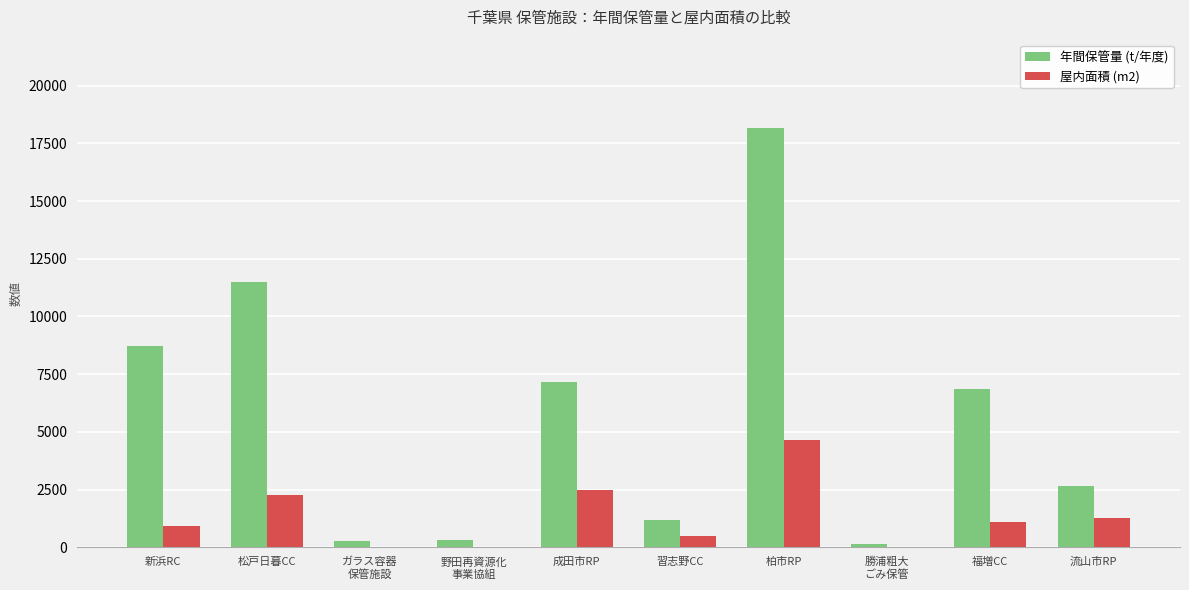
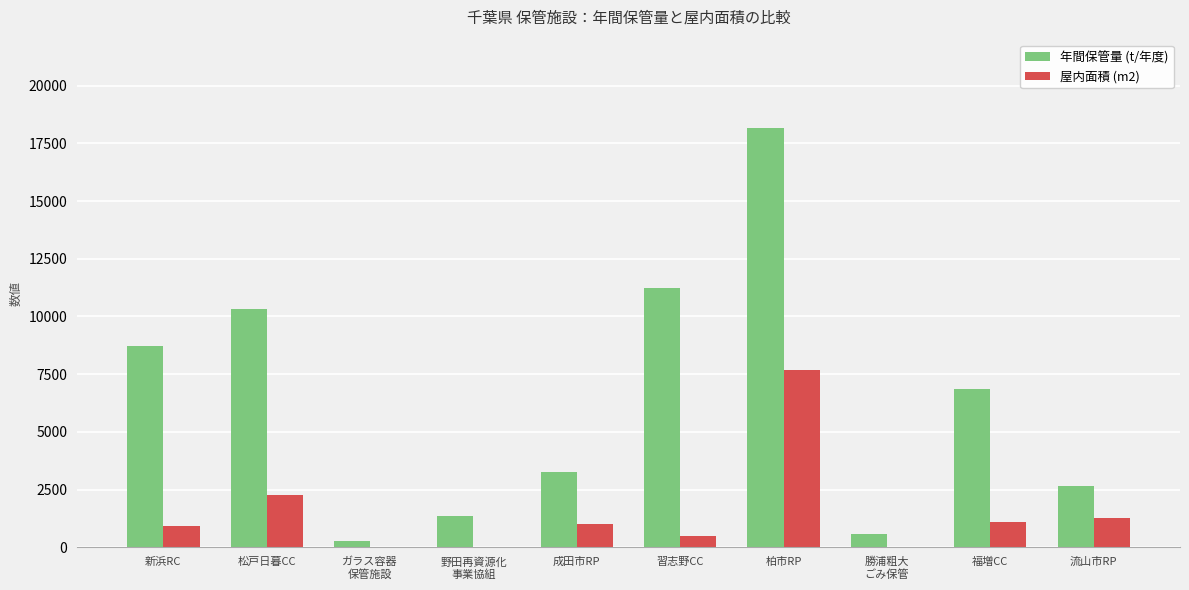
  {
    "年間保管量 (t/年度)": {
      "新浜RC": 8700,
-     "松戸日暮CC": 11500,
+     "松戸日暮CC": 10300,
      "ガラス容器 保管施設": 300,
-     "野田再資源化 事業協組": 300,
-     "成田市RP": 7200,
-     "習志野CC": 1200,
+     "野田再資源化 事業協組": 1300,
+     "成田市RP": 3300,
+     "習志野CC": 11200,
      "柏市RP": 18200,
-     "勝浦粗大 ごみ保管": 200,
+     "勝浦粗大 ごみ保管": 600,
      "福増CC": 6900,
      "流山市RP": 2600
    },
    "屋内面積 (m2)": {
      "新浜RC": 900,
      "松戸日暮CC": 2300,
      "ガラス容器 保管施設": 0,
      "野田再資源化 事業協組": 0,
-     "成田市RP": 2500,
+     "成田市RP": 1000,
      "習志野CC": 500,
-     "柏市RP": 4600,
+     "柏市RP": 7700,
      "勝浦粗大 ごみ保管": 0,
      "福増CC": 1100,
      "流山市RP": 1300
    }
  }
